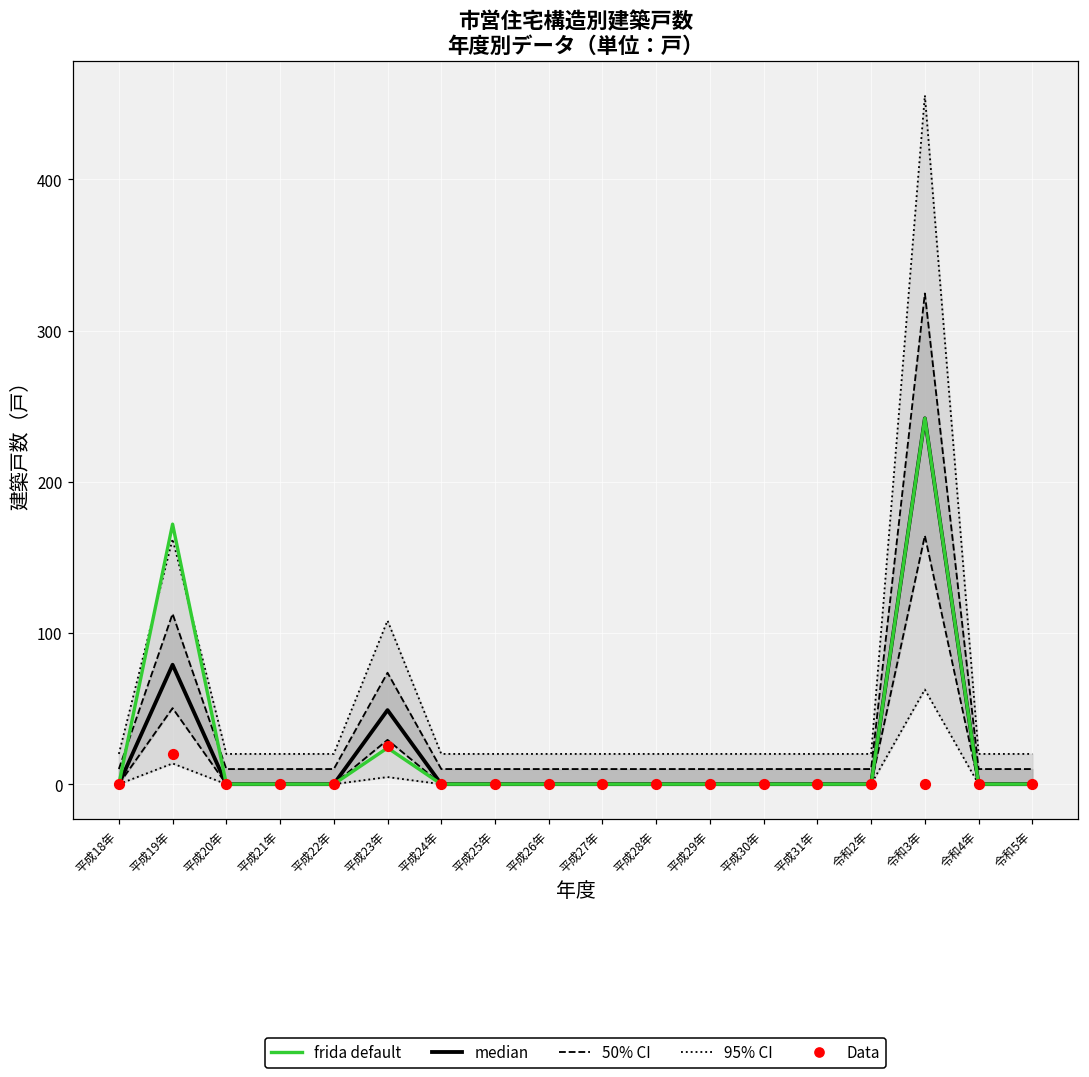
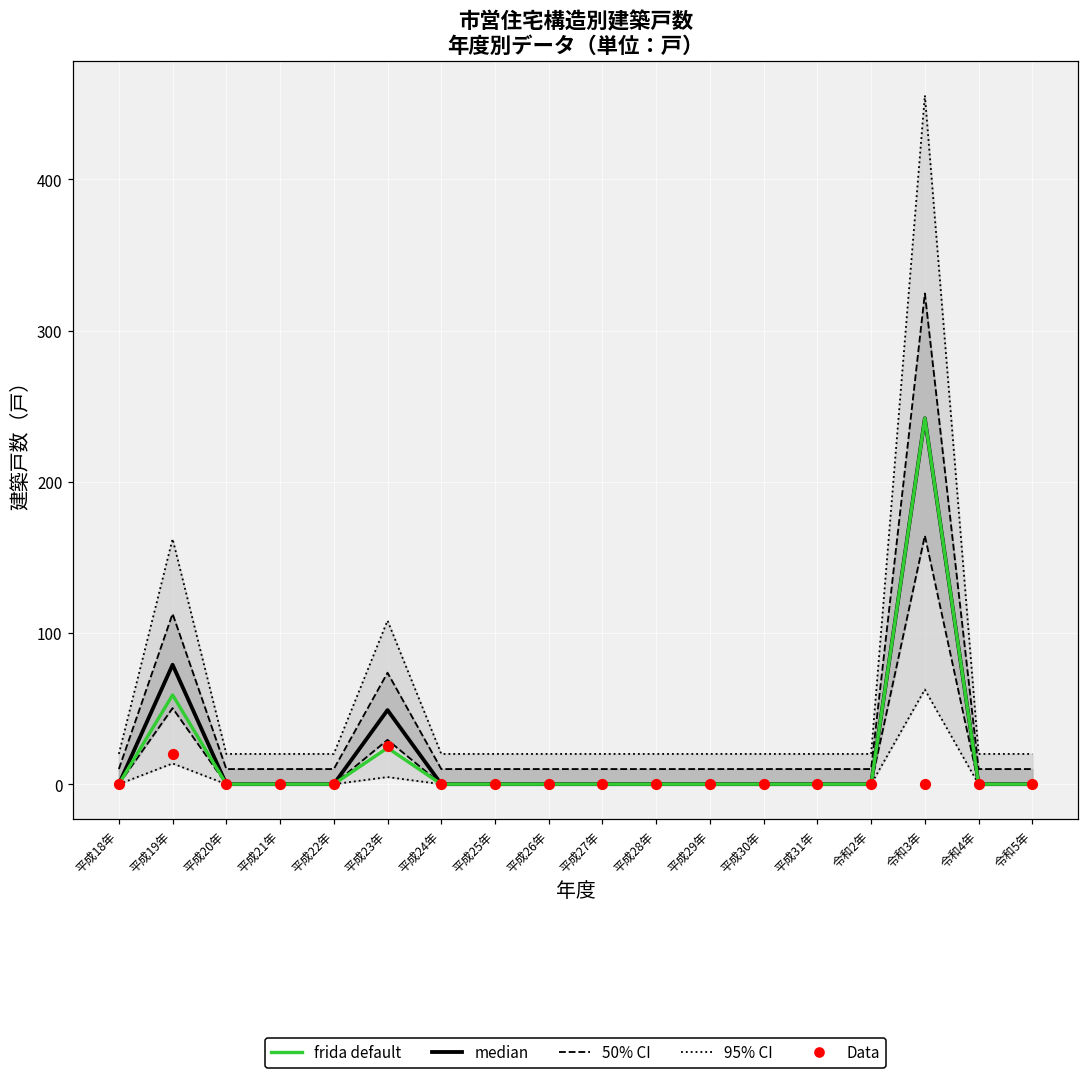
  {
    "frida default": {
-     "平成19年": 172
+     "平成19年": 59
    }
  }
